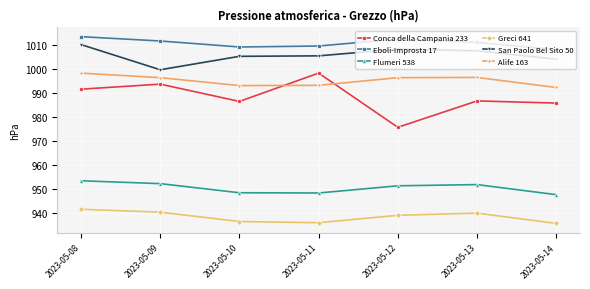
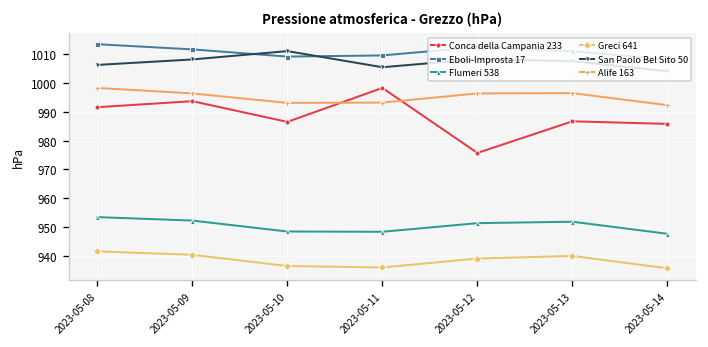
  {
    "Conca della Campania 233": {
      "2023-05-08": 992,
      "2023-05-09": 994,
      "2023-05-10": 987,
      "2023-05-11": 998,
      "2023-05-12": 976,
      "2023-05-13": 987,
      "2023-05-14": 986
    },
    "San Paolo Bel Sito 50": {
-     "2023-05-08": 1010,
-     "2023-05-09": 1000,
-     "2023-05-10": 1005,
+     "2023-05-08": 1006,
+     "2023-05-09": 1008,
+     "2023-05-10": 1011,
      "2023-05-11": 1006
    }
  }
